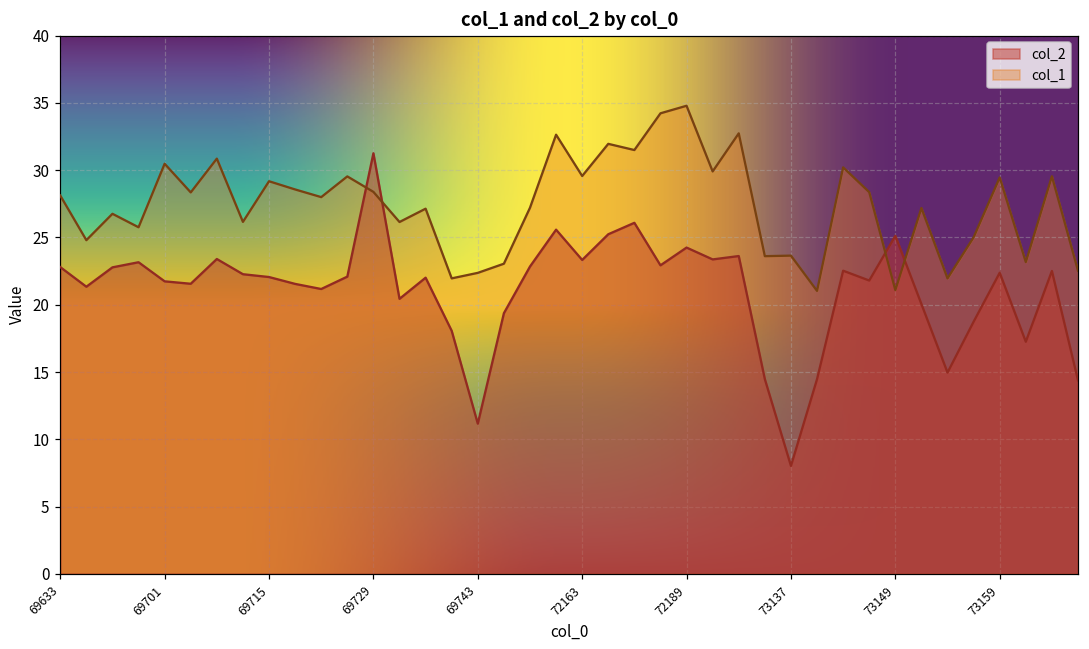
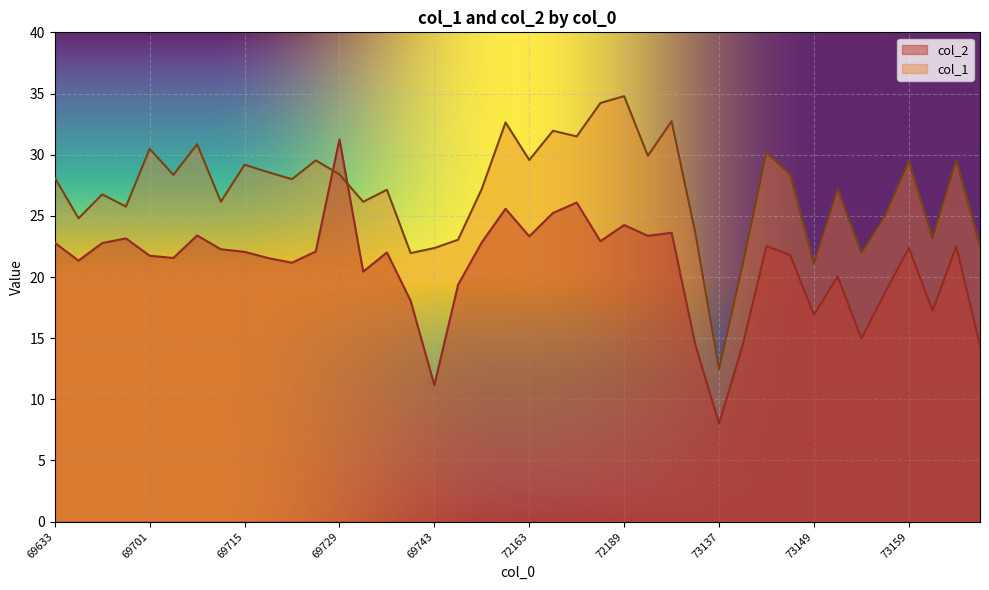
  {
    "col_2": {
      "69633": 22.8,
      "69701": 21.7,
      "69715": 22.1,
      "69729": 31.3,
      "69743": 11.2,
      "72163": 23.3,
      "72189": 24.3,
      "73137": 8.0,
-     "73149": 25.1,
+     "73149": 16.9,
      "73159": 22.4
    },
    "col_1": {
      "69633": 28.1,
      "69701": 30.5,
      "69715": 29.2,
      "69729": 28.4,
      "69743": 22.4,
      "72163": 29.6,
      "72189": 34.8,
-     "73137": 23.7,
+     "73137": 12.5,
      "73149": 21.1,
      "73159": 29.5
    }
  }
